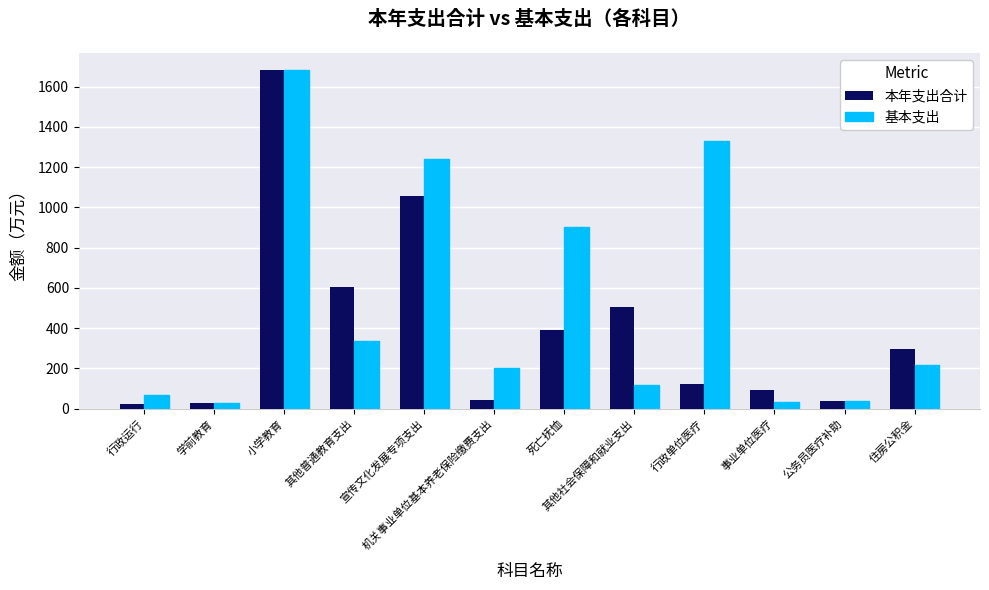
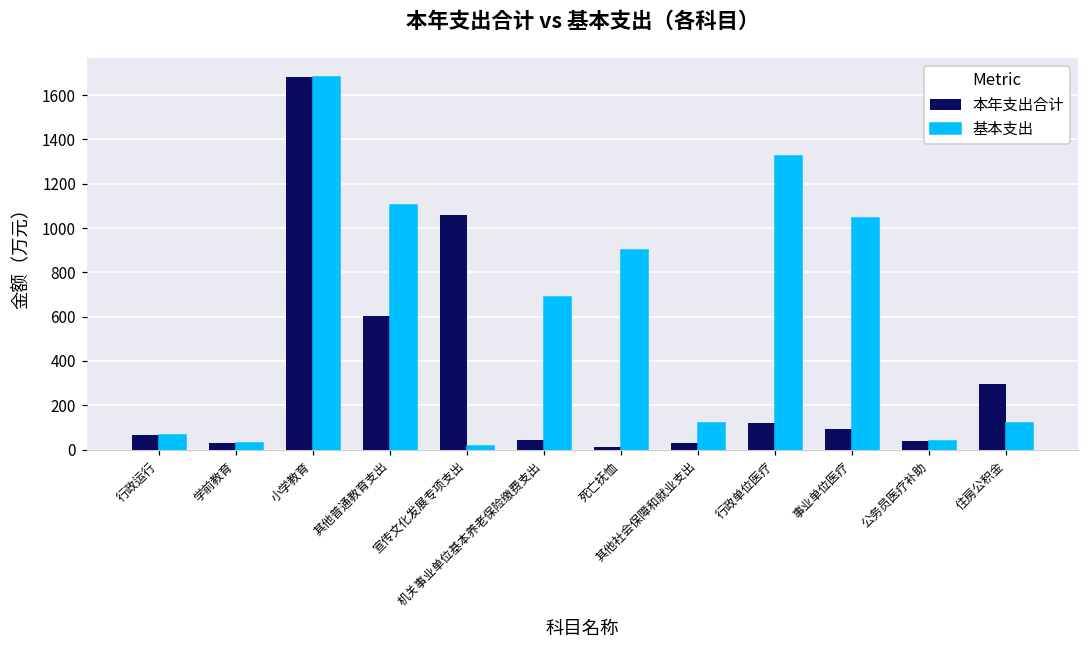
  {
    "本年支出合计": {
-     "行政运行": 20,
+     "行政运行": 70,
      "学前教育": 30,
      "小学教育": 1680,
      "其他普通教育支出": 600,
      "宣传文化发展专项支出": 1060,
      "机关事业单位基本养老保险缴费支出": 40,
-     "死亡抚恤": 390,
-     "其他社会保障和就业支出": 510,
+     "死亡抚恤": 10,
+     "其他社会保障和就业支出": 30,
      "行政单位医疗": 120,
      "事业单位医疗": 90,
      "公务员医疗补助": 40,
      "住房公积金": 300
    },
    "基本支出": {
      "行政运行": 70,
      "学前教育": 30,
      "小学教育": 1680,
-     "其他普通教育支出": 340,
-     "宣传文化发展专项支出": 1240,
-     "机关事业单位基本养老保险缴费支出": 200,
+     "其他普通教育支出": 1110,
+     "宣传文化发展专项支出": 20,
+     "机关事业单位基本养老保险缴费支出": 690,
      "死亡抚恤": 900,
      "其他社会保障和就业支出": 120,
      "行政单位医疗": 1330,
-     "事业单位医疗": 30,
+     "事业单位医疗": 1040,
      "公务员医疗补助": 40,
-     "住房公积金": 220
+     "住房公积金": 120
    }
  }
